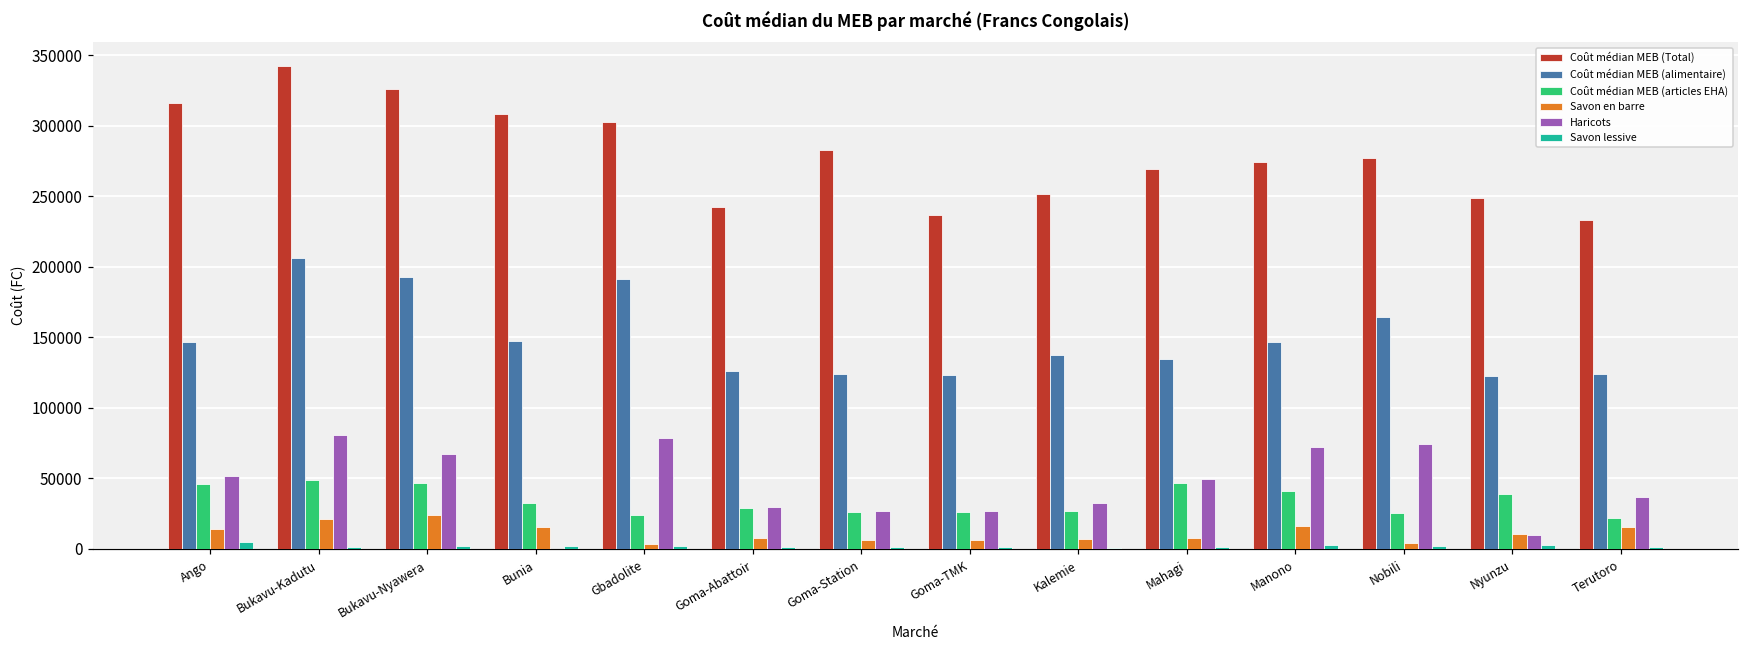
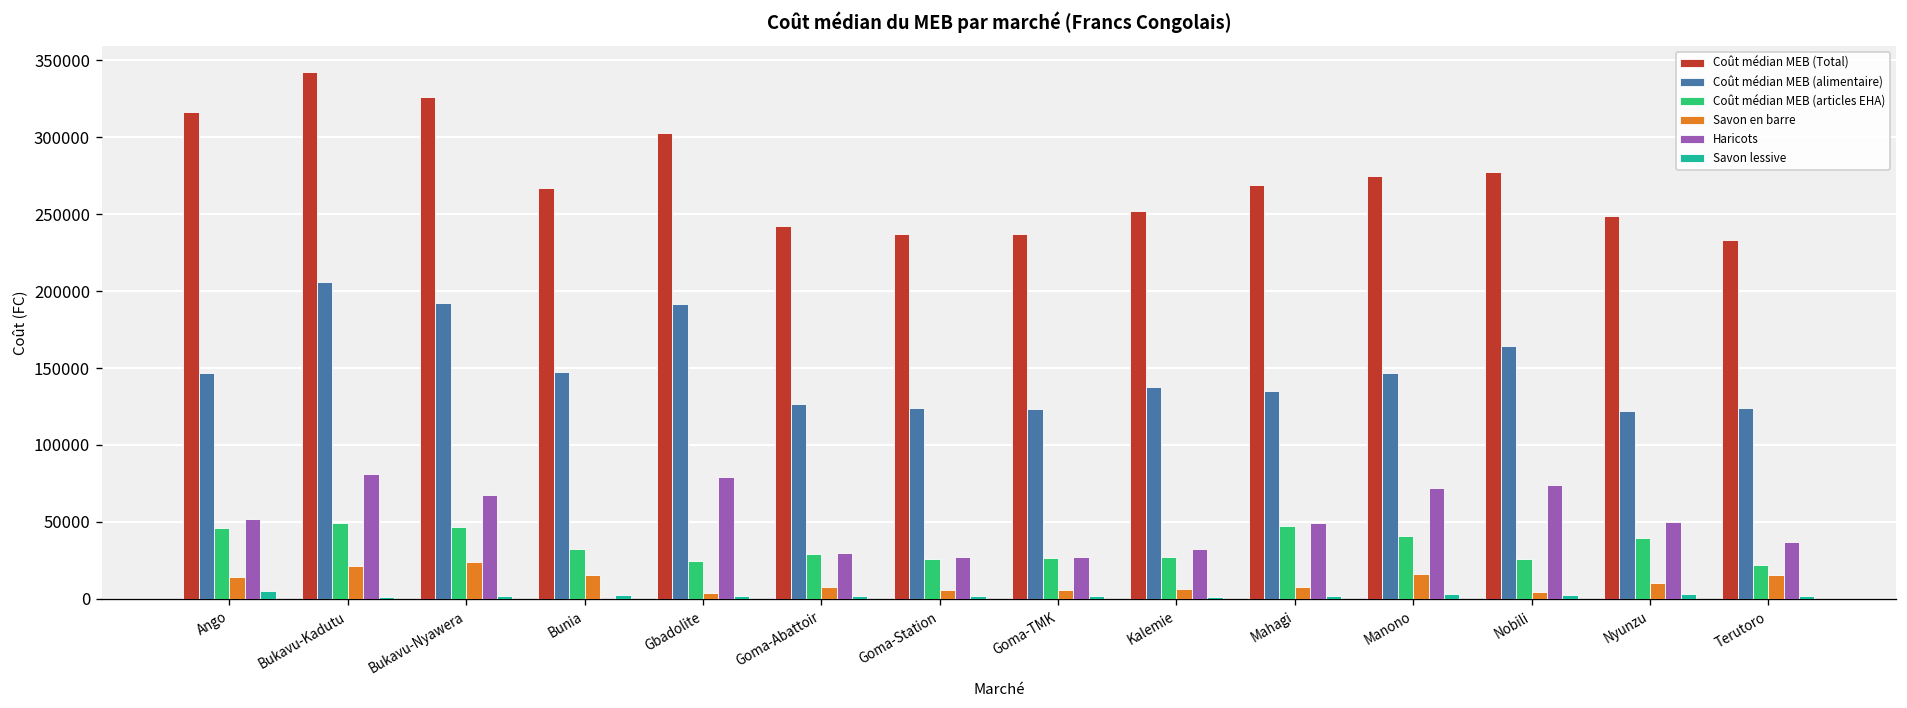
  {
    "Coût médian MEB (Total)": {
      "Ango": 316000,
      "Bukavu-Kadutu": 342000,
      "Bukavu-Nyawera": 326000,
-     "Bunia": 309000,
+     "Bunia": 267000,
      "Gbadolite": 303000,
      "Goma-Abattoir": 242000,
-     "Goma-Station": 282000,
+     "Goma-Station": 237000,
      "Goma-TMK": 237000,
      "Kalemie": 252000,
      "Mahagi": 269000,
      "Manono": 275000,
      "Nobili": 277000,
      "Nyunzu": 249000,
      "Terutoro": 233000
    },
    "Coût médian MEB (alimentaire)": {
      "Ango": 147000,
      "Bukavu-Kadutu": 206000,
      "Bukavu-Nyawera": 192000,
      "Bunia": 147000,
      "Gbadolite": 191000,
      "Goma-Abattoir": 126000,
      "Goma-Station": 124000,
      "Goma-TMK": 123000,
      "Kalemie": 138000,
      "Mahagi": 135000,
      "Manono": 147000,
      "Nobili": 165000,
      "Nyunzu": 122000,
      "Terutoro": 124000
    },
    "Savon en barre": {
      "Ango": 14000,
      "Bukavu-Kadutu": 22000,
      "Bukavu-Nyawera": 24000,
      "Bunia": 16000,
      "Gbadolite": 4000,
      "Goma-Abattoir": 8000,
      "Goma-Station": 6000,
      "Goma-TMK": 6000,
      "Kalemie": 7000,
      "Mahagi": 8000,
      "Manono": 16000,
      "Nobili": 4000,
      "Nyunzu": 11000,
      "Terutoro": 15000
    },
    "Haricots": {
      "Ango": 52000,
      "Bukavu-Kadutu": 81000,
      "Bukavu-Nyawera": 68000,
      "Bunia": 0,
      "Gbadolite": 79000,
      "Goma-Abattoir": 30000,
      "Goma-Station": 27000,
      "Goma-TMK": 27000,
      "Kalemie": 32000,
      "Mahagi": 49000,
      "Manono": 72000,
      "Nobili": 74000,
-     "Nyunzu": 10000,
+     "Nyunzu": 50000,
      "Terutoro": 37000
    }
  }
